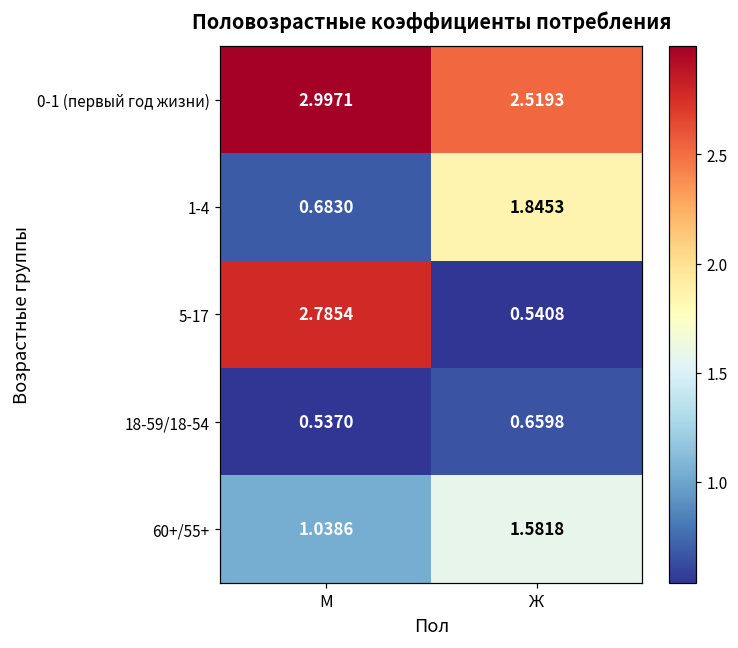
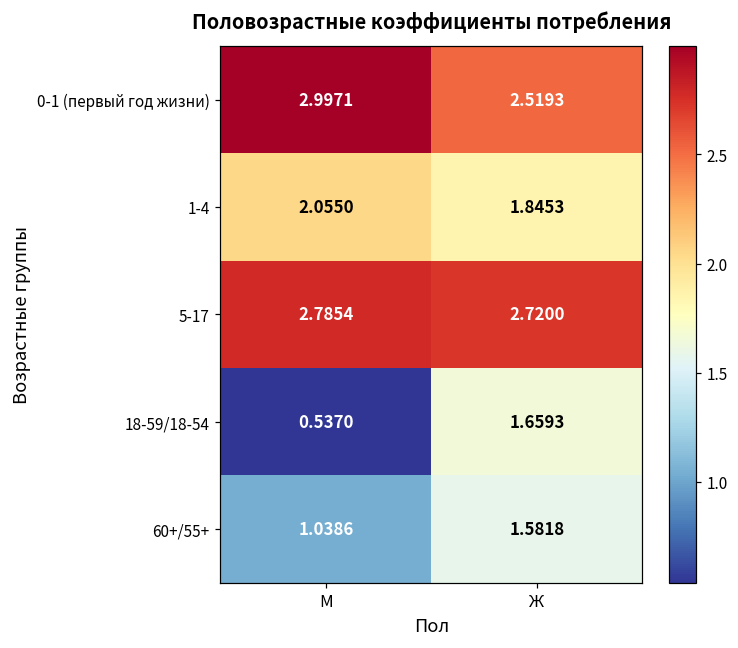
  {
    "0-1 (первый год жизни)": {
      "М": 2.9971,
      "Ж": 2.5193
    },
    "1-4": {
-     "М": 0.6830,
+     "М": 2.0550,
      "Ж": 1.8453
    },
    "5-17": {
      "М": 2.7854,
-     "Ж": 0.5408
+     "Ж": 2.7200
    },
    "18-59/18-54": {
      "М": 0.5370,
-     "Ж": 0.6598
+     "Ж": 1.6593
    },
    "60+/55+": {
      "М": 1.0386,
      "Ж": 1.5818
    }
  }
